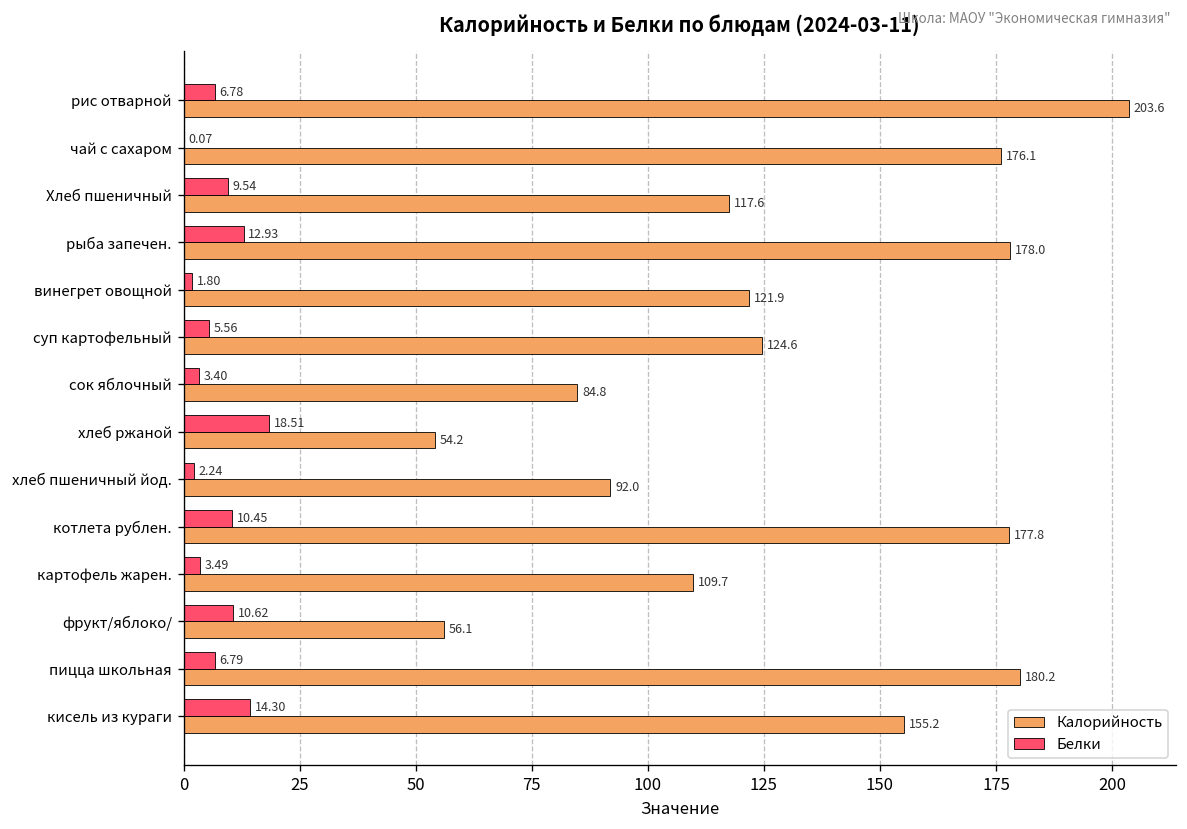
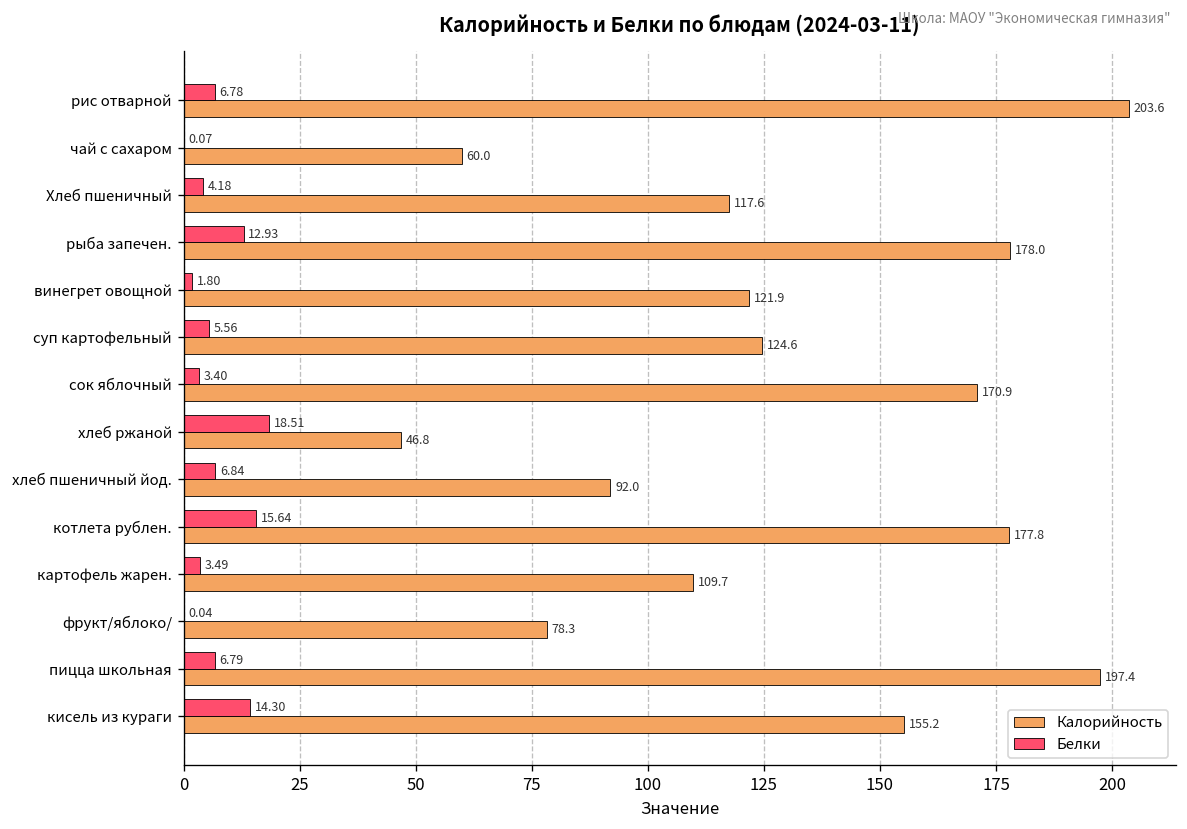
  {
    "Калорийность": {
      "рис отварной": 203.6,
-     "чай с сахаром": 176.1,
+     "чай с сахаром": 60.0,
      "Хлеб пшеничный": 117.6,
      "рыба запечен.": 178.0,
      "винегрет овощной": 121.9,
      "суп картофельный": 124.6,
-     "сок яблочный": 84.8,
-     "хлеб ржаной": 54.2,
+     "сок яблочный": 170.9,
+     "хлеб ржаной": 46.8,
      "хлеб пшеничный йод.": 92.0,
      "котлета рублен.": 177.8,
      "картофель жарен.": 109.7,
-     "фрукт/яблоко/": 56.1,
-     "пицца школьная": 180.2,
+     "фрукт/яблоко/": 78.3,
+     "пицца школьная": 197.4,
      "кисель из кураги": 155.2
    },
    "Белки": {
      "рис отварной": 6.78,
      "чай с сахаром": 0.07,
-     "Хлеб пшеничный": 9.54,
+     "Хлеб пшеничный": 4.18,
      "рыба запечен.": 12.93,
      "винегрет овощной": 1.80,
      "суп картофельный": 5.56,
      "сок яблочный": 3.40,
      "хлеб ржаной": 18.51,
-     "хлеб пшеничный йод.": 2.24,
-     "котлета рублен.": 10.45,
+     "хлеб пшеничный йод.": 6.84,
+     "котлета рублен.": 15.64,
      "картофель жарен.": 3.49,
-     "фрукт/яблоко/": 10.62,
+     "фрукт/яблоко/": 0.04,
      "пицца школьная": 6.79,
      "кисель из кураги": 14.30
    }
  }
